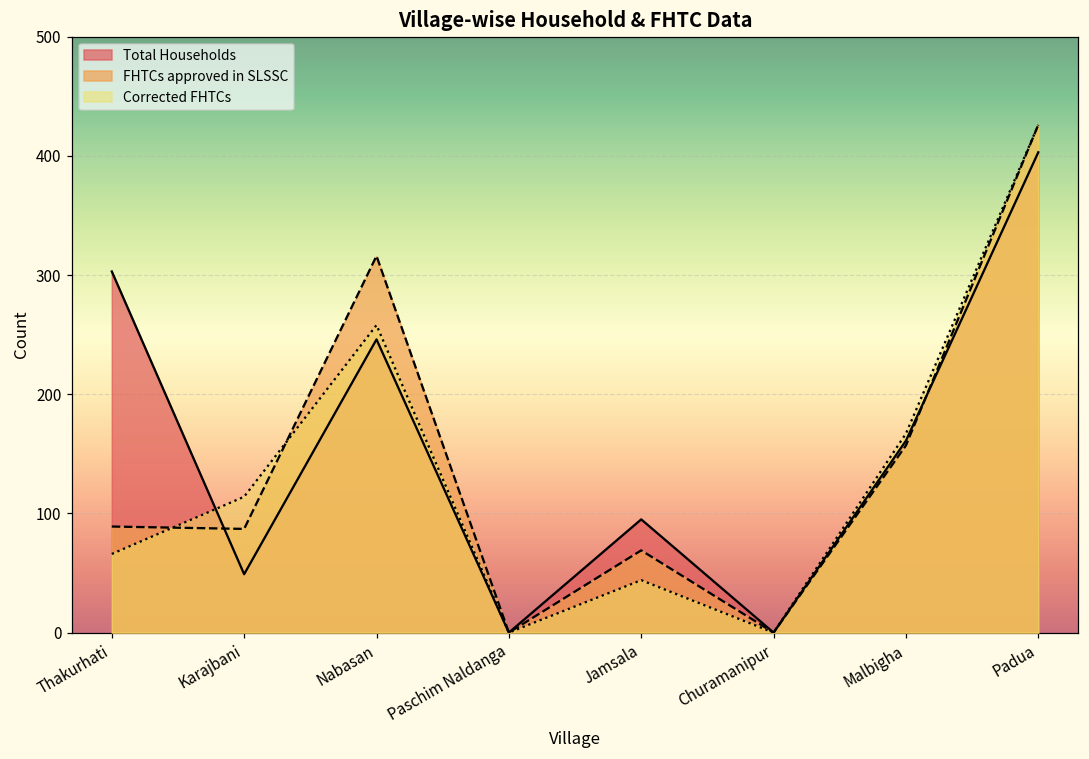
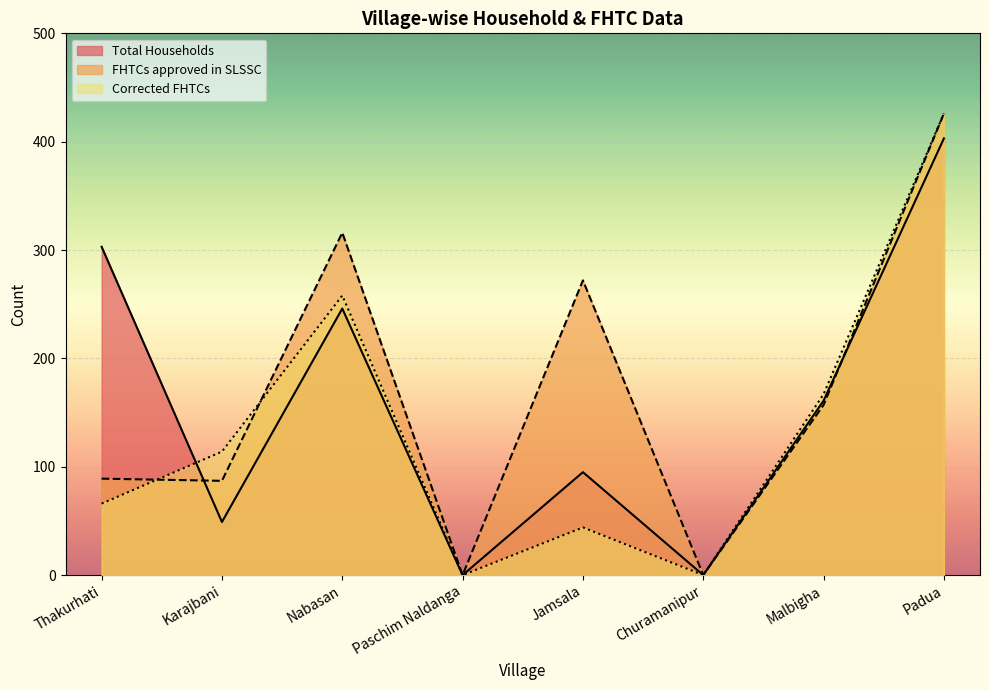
  {
    "Total Households": {
      "Thakurhati": 303,
      "Karajbani": 49,
      "Nabasan": 246,
      "Jamsala": 95,
      "Malbigha": 161,
      "Padua": 403
    },
    "FHTCs approved in SLSSC": {
      "Thakurhati": 89,
      "Karajbani": 87,
      "Nabasan": 316,
-     "Jamsala": 69,
+     "Jamsala": 272,
      "Malbigha": 157
    },
    "Corrected FHTCs": {
      "Thakurhati": 66,
      "Karajbani": 114,
      "Nabasan": 258,
      "Jamsala": 44,
      "Malbigha": 167
    }
  }
